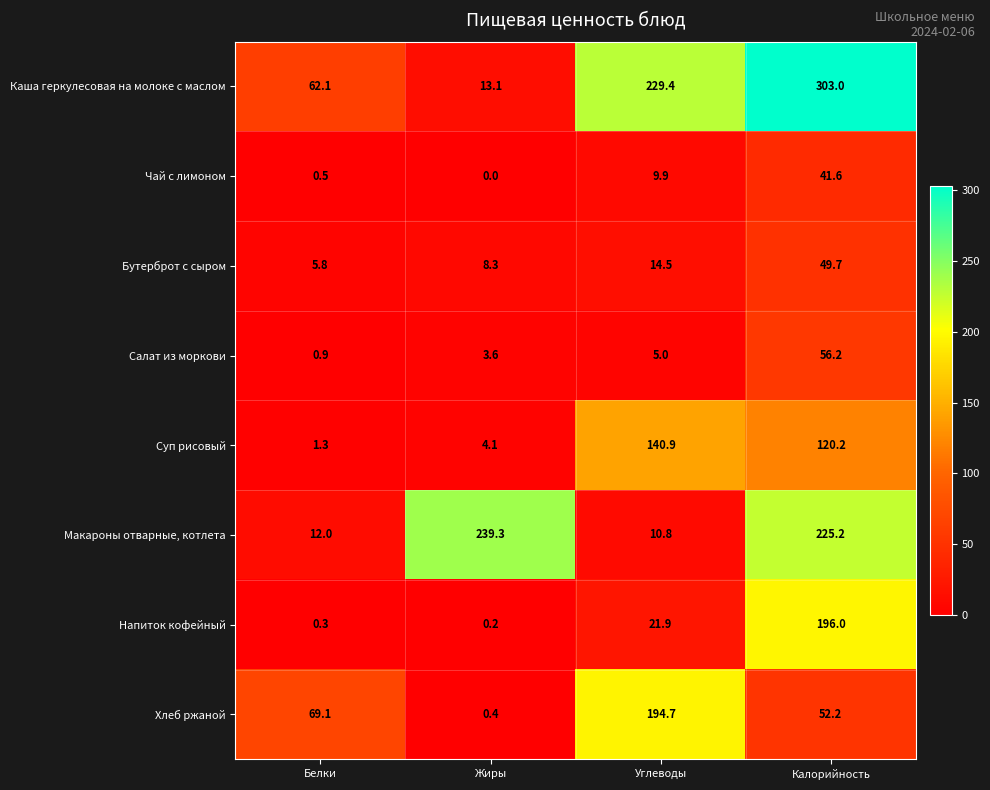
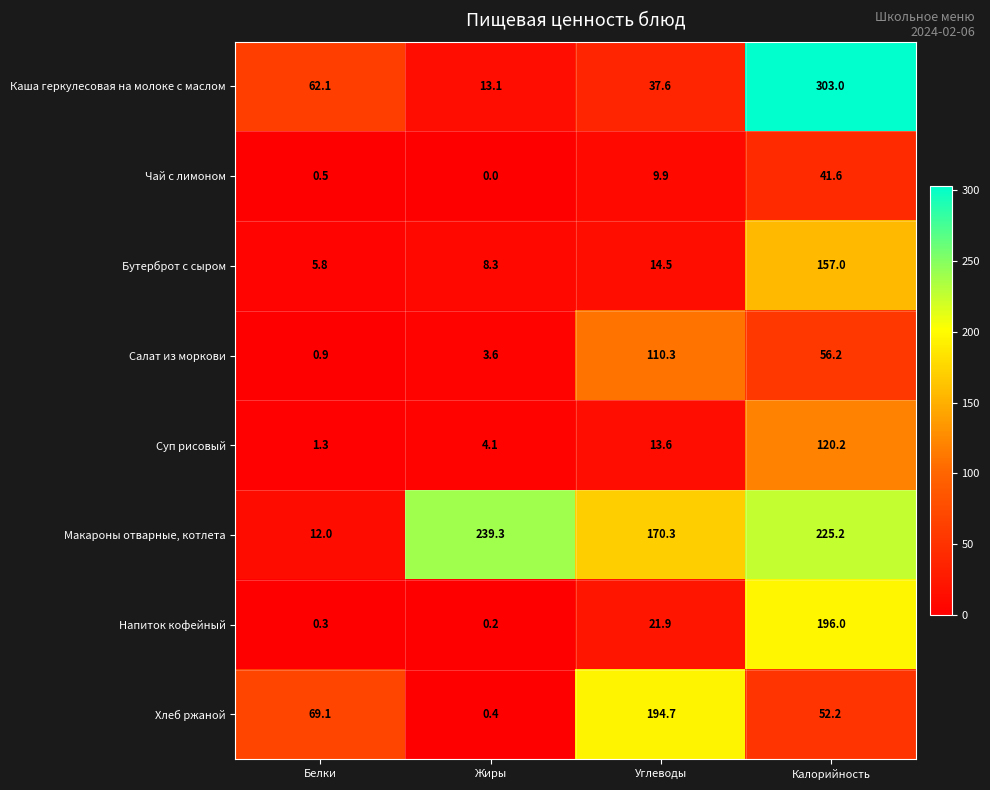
  {
    "Каша геркулесовая на молоке с маслом": {
      "Белки": 62.1,
      "Жиры": 13.1,
-     "Углеводы": 229.4,
+     "Углеводы": 37.6,
      "Калорийность": 303.0
    },
    "Чай с лимоном": {
      "Белки": 0.5,
      "Жиры": 0.0,
      "Углеводы": 9.9,
      "Калорийность": 41.6
    },
    "Бутерброт с сыром": {
      "Белки": 5.8,
      "Жиры": 8.3,
      "Углеводы": 14.5,
-     "Калорийность": 49.7
+     "Калорийность": 157.0
    },
    "Салат из моркови": {
      "Белки": 0.9,
      "Жиры": 3.6,
-     "Углеводы": 5.0,
+     "Углеводы": 110.3,
      "Калорийность": 56.2
    },
    "Суп рисовый": {
      "Белки": 1.3,
      "Жиры": 4.1,
-     "Углеводы": 140.9,
+     "Углеводы": 13.6,
      "Калорийность": 120.2
    },
    "Макароны отварные, котлета": {
      "Белки": 12.0,
      "Жиры": 239.3,
-     "Углеводы": 10.8,
+     "Углеводы": 170.3,
      "Калорийность": 225.2
    },
    "Напиток кофейный": {
      "Белки": 0.3,
      "Жиры": 0.2,
      "Углеводы": 21.9,
      "Калорийность": 196.0
    },
    "Хлеб ржаной": {
      "Белки": 69.1,
      "Жиры": 0.4,
      "Углеводы": 194.7,
      "Калорийность": 52.2
    }
  }
